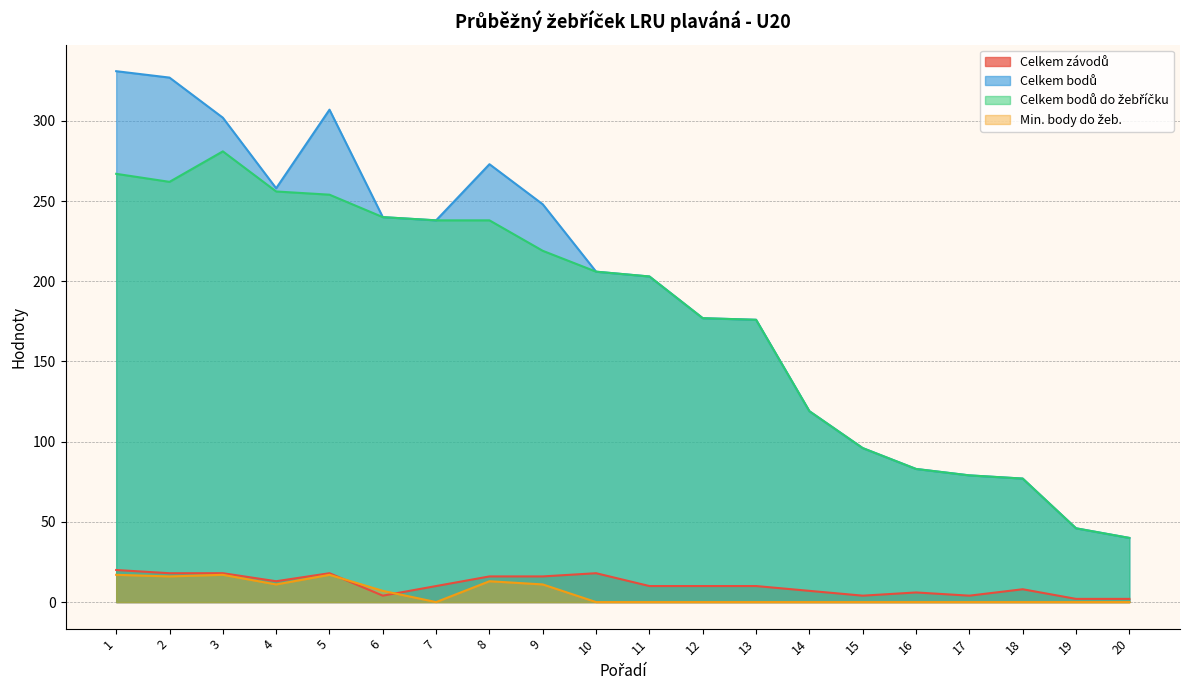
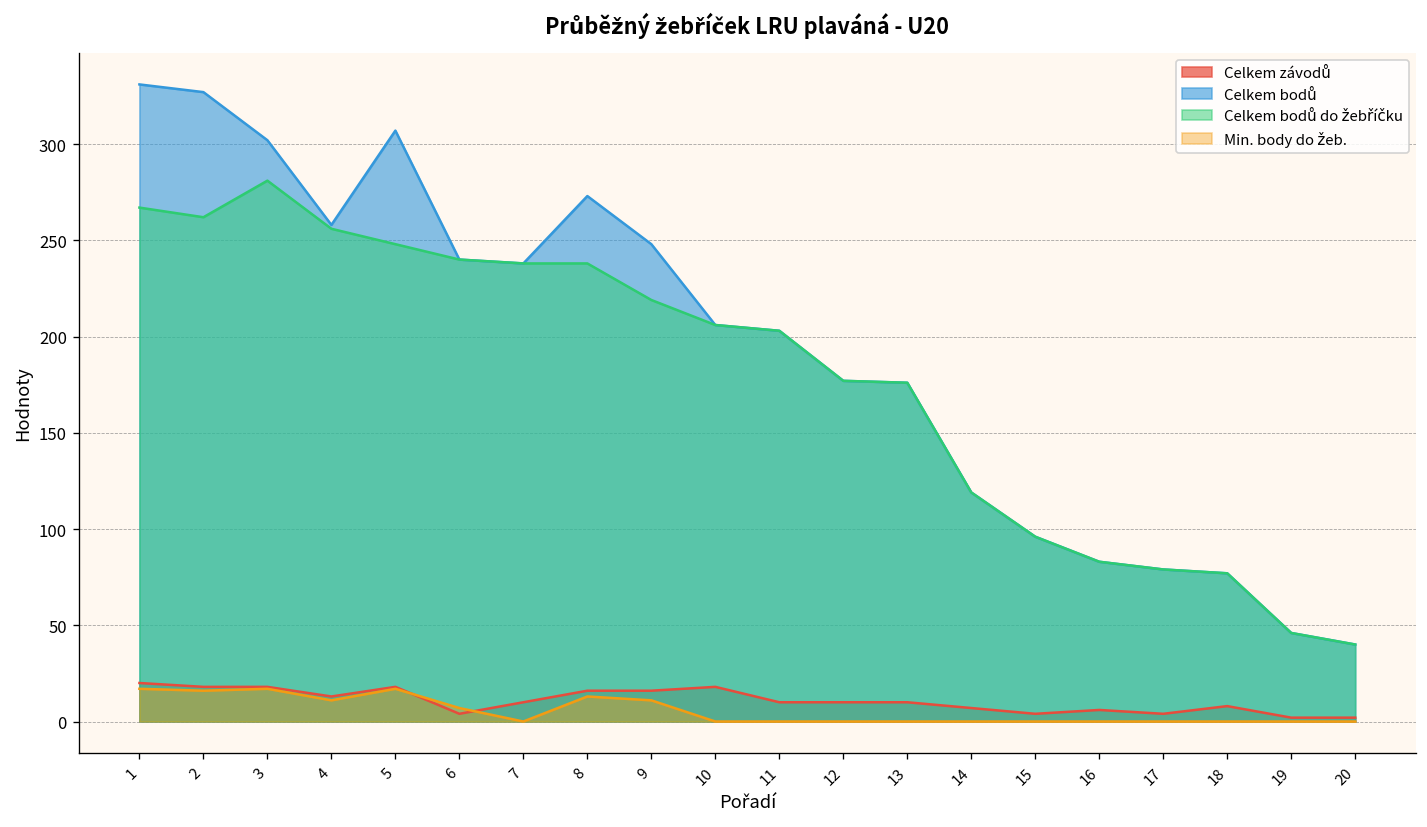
  {
    "Celkem závodů": {
      "1": 20,
      "2": 18,
      "4": 13,
      "6": 4,
      "7": 10,
      "8": 16,
      "9": 16,
      "10": 18,
      "11": 10,
      "12": 10,
      "13": 10,
      "14": 7,
      "15": 4,
      "16": 6,
      "17": 4,
      "18": 8,
      "19": 2,
      "20": 2
    },
    "Celkem bodů": {
      "1": 331,
      "2": 327,
      "3": 302,
      "4": 258,
      "5": 307,
      "8": 273,
      "9": 248
    },
    "Celkem bodů do žebříčku": {
      "1": 267,
      "2": 262,
      "3": 281,
      "4": 256,
-     "5": 254,
+     "5": 248,
      "8": 238,
      "9": 219
    },
    "Min. body do žeb.": {
      "1": 17,
      "2": 16,
      "4": 11,
      "6": 7,
      "7": 0,
      "8": 13,
      "9": 11,
      "10": 0,
      "11": 0,
      "12": 0,
      "13": 0,
      "14": 0,
      "15": 0,
      "16": 0,
      "17": 0,
      "18": 0,
      "19": 0,
      "20": 0
    }
  }
